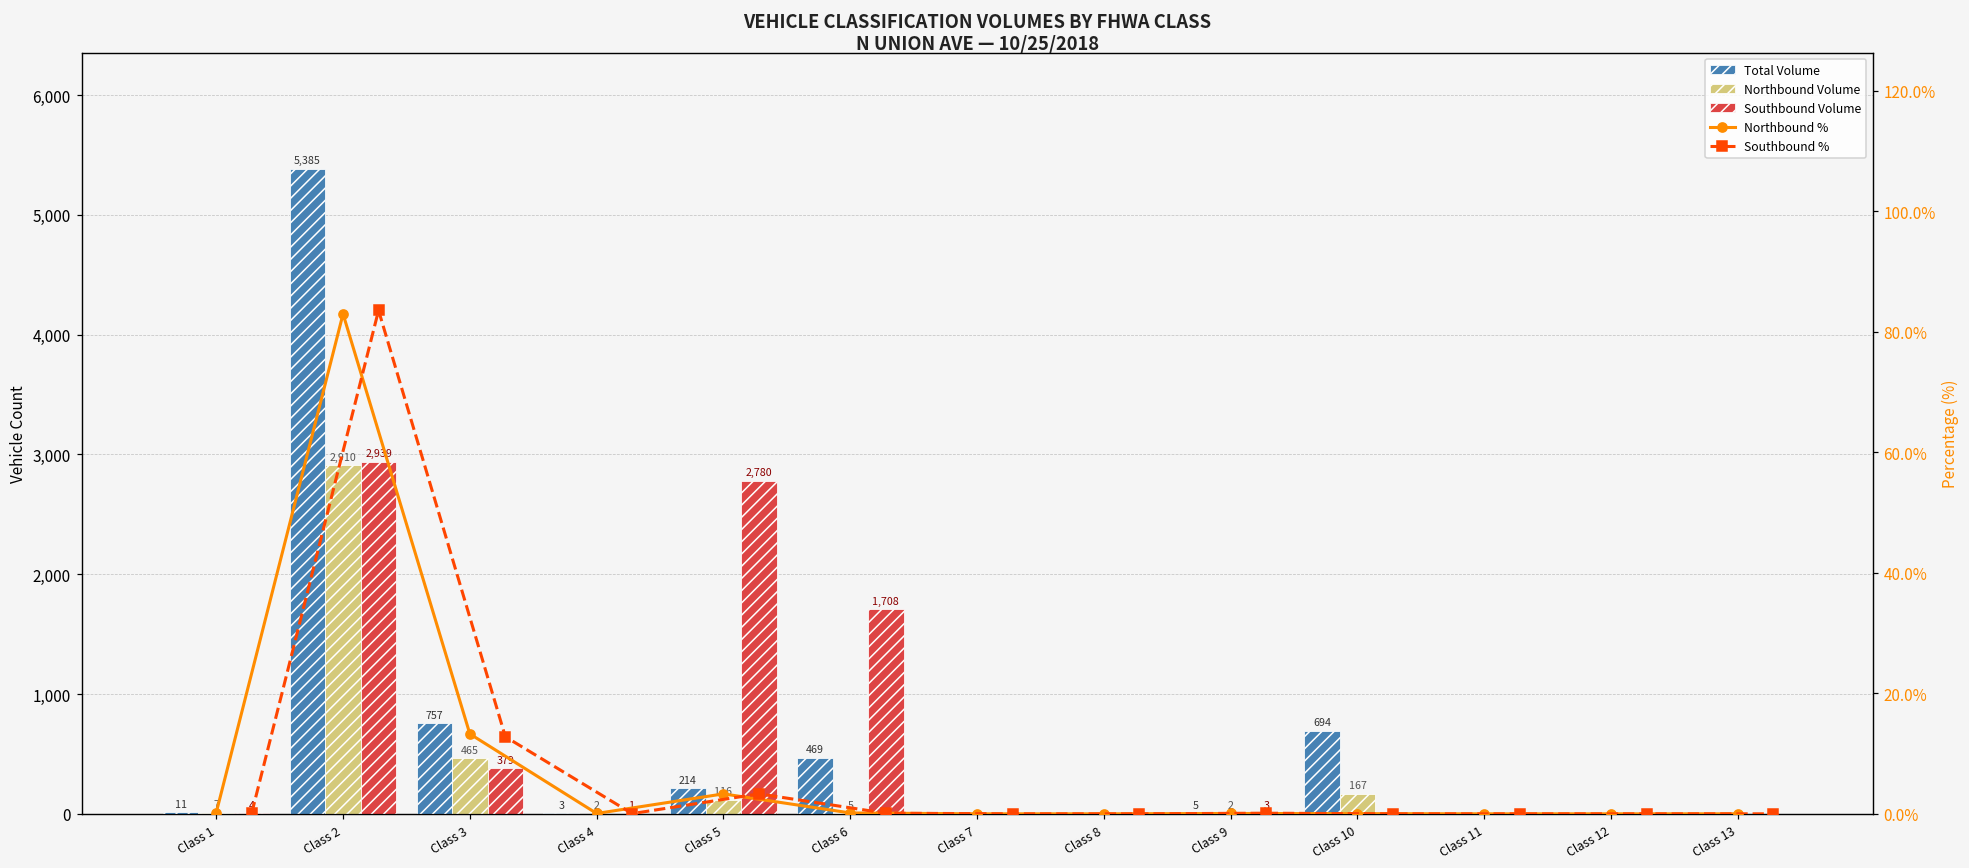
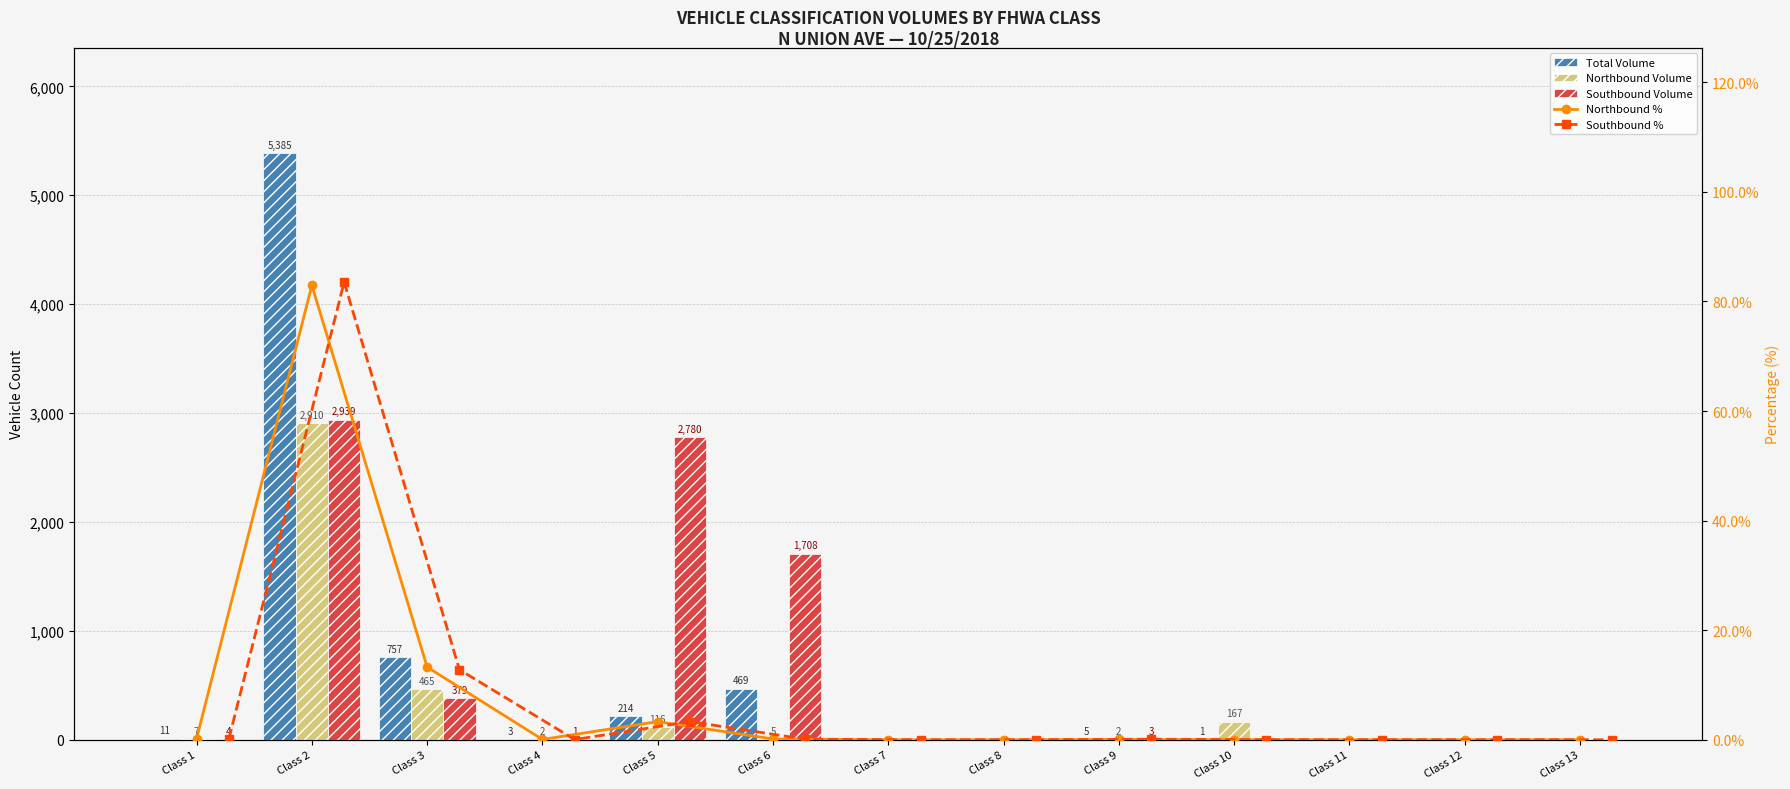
  {
    "Total Volume": {
      "Class 1": "11",
      "Class 2": "5,385",
      "Class 3": "757",
      "Class 4": "3",
      "Class 5": "214",
      "Class 6": "469",
      "Class 9": "5",
-     "Class 10": "694"
+     "Class 10": "1"
    },
    "Northbound Volume": {
      "Class 1": "7",
      "Class 2": "2,910",
      "Class 3": "465",
      "Class 4": "2",
      "Class 6": "5",
      "Class 9": "2",
      "Class 10": "167"
    },
    "Southbound Volume": {
      "Class 1": "4",
      "Class 2": "2,939",
      "Class 3": "379",
      "Class 4": "1",
      "Class 5": "2,780",
      "Class 6": "1,708",
      "Class 9": "3"
    }
  }
